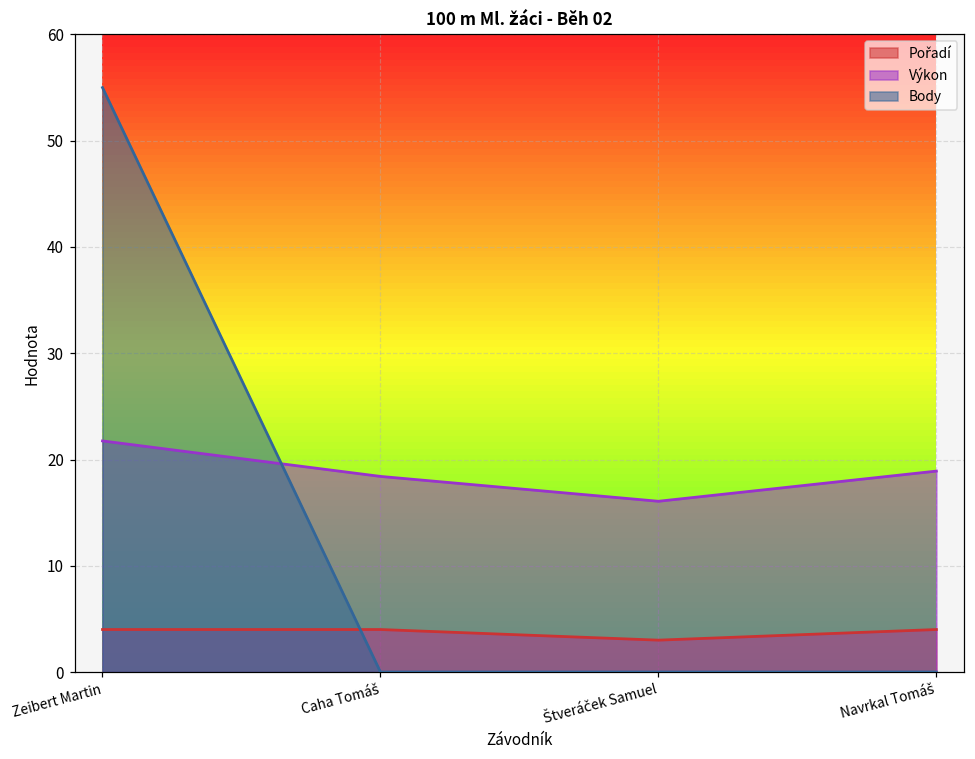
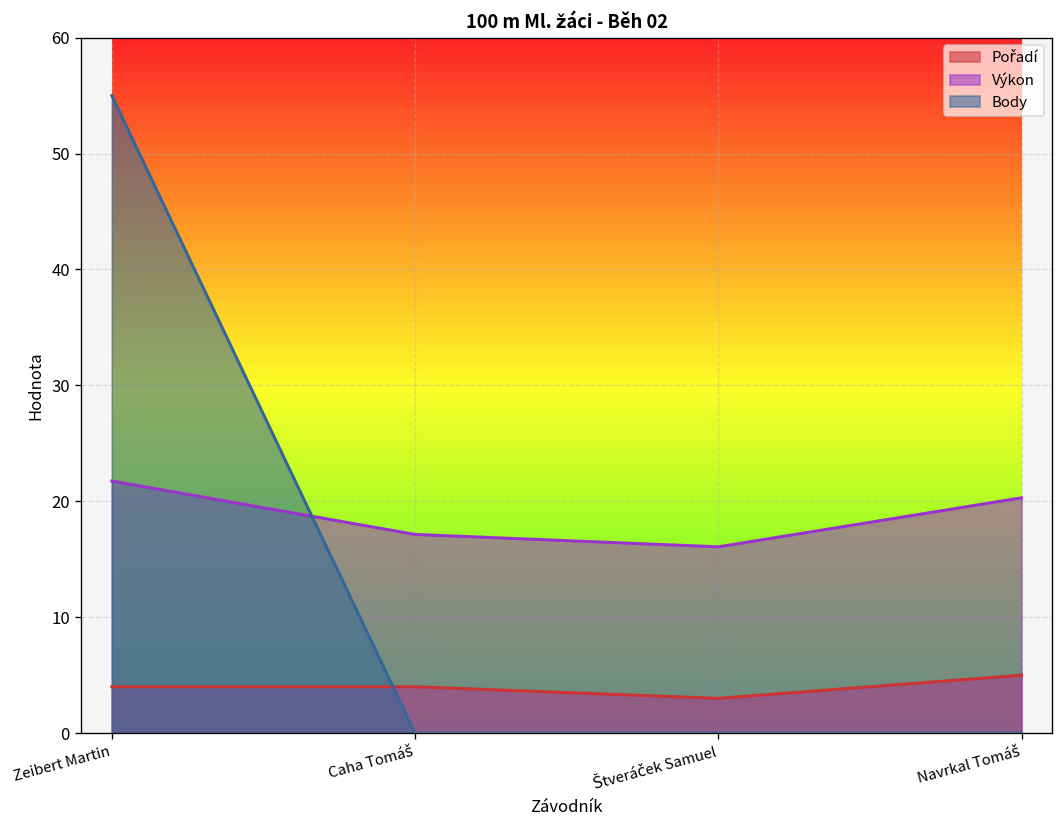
  {
    "Pořadí": {
      "Zeibert Martin": 4,
      "Caha Tomáš": 4,
      "Štveráček Samuel": 3,
-     "Navrkal Tomáš": 4
+     "Navrkal Tomáš": 5
    },
    "Výkon": {
      "Zeibert Martin": 22,
-     "Caha Tomáš": 18,
+     "Caha Tomáš": 17,
      "Štveráček Samuel": 16,
-     "Navrkal Tomáš": 19
+     "Navrkal Tomáš": 20
    },
    "Body": {
      "Zeibert Martin": 55,
      "Caha Tomáš": 0,
      "Štveráček Samuel": 0,
      "Navrkal Tomáš": 0
    }
  }
